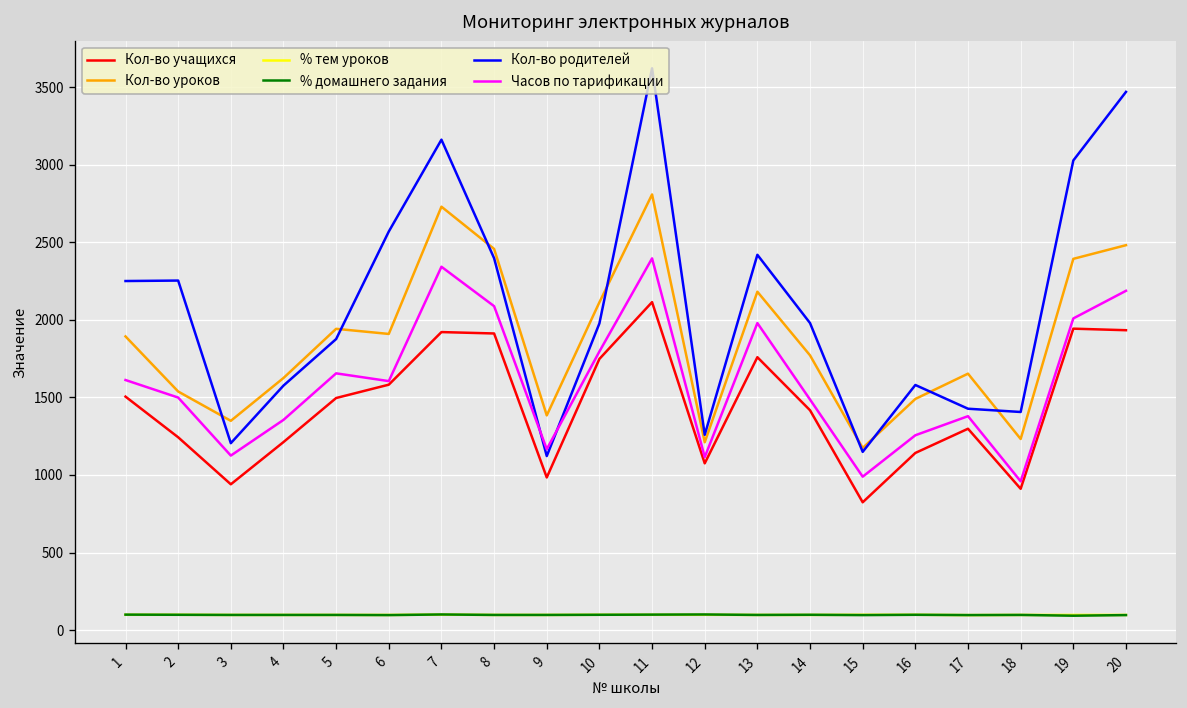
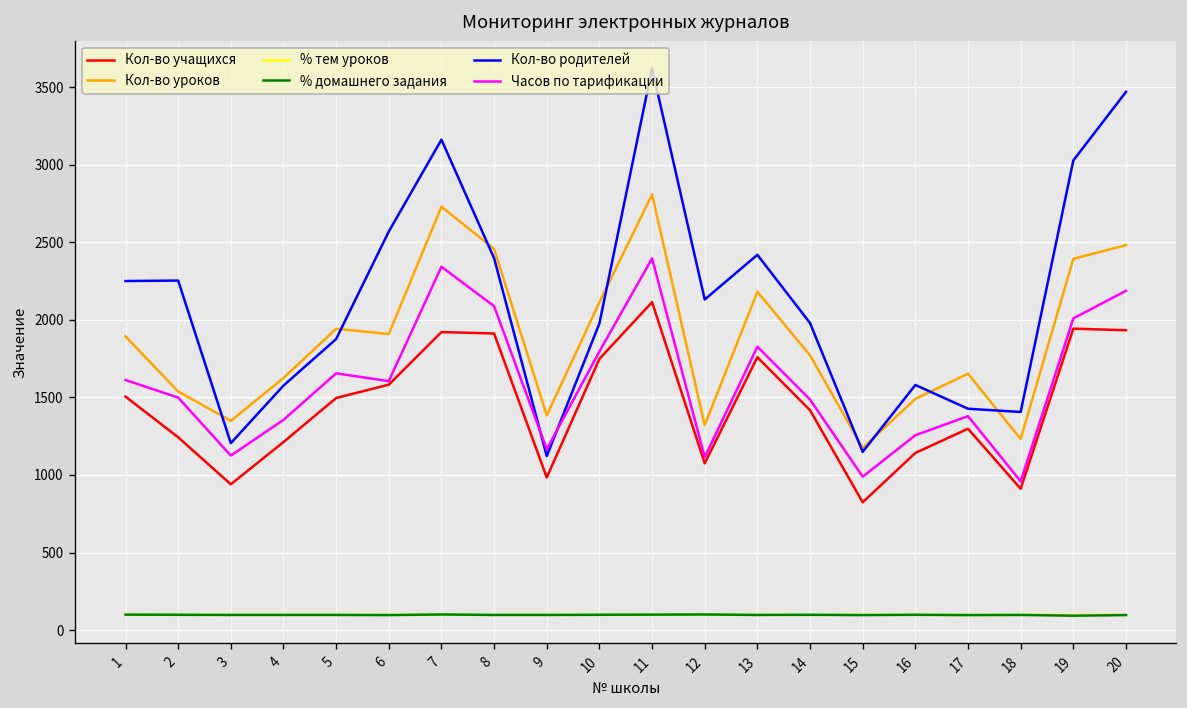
  {
    "Кол-во учащихся": {
      "1": 1510,
      "2": 1240,
      "3": 940,
      "4": 1210,
      "5": 1500,
      "6": 1580,
      "7": 1920,
      "8": 1910,
      "9": 980,
      "10": 1750,
      "11": 2110,
      "12": 1080,
      "13": 1760,
      "14": 1420,
      "15": 820,
      "16": 1140,
      "17": 1300,
      "18": 910,
      "19": 1940,
      "20": 1930
    },
    "Кол-во уроков": {
      "1": 1890,
      "2": 1540,
      "3": 1350,
      "4": 1630,
      "5": 1940,
      "6": 1910,
      "7": 2730,
      "8": 2460,
      "9": 1380,
      "10": 2110,
      "11": 2810,
-     "12": 1210,
+     "12": 1320,
      "13": 2180,
      "14": 1770,
      "15": 1170,
      "16": 1490,
      "17": 1650,
      "18": 1230,
      "19": 2390,
      "20": 2480
    },
    "Кол-во родителей": {
      "1": 2250,
      "2": 2250,
      "3": 1210,
      "4": 1580,
      "5": 1880,
      "6": 2570,
      "7": 3160,
      "8": 2400,
      "9": 1120,
      "10": 1980,
-     "12": 1260,
+     "12": 2130,
      "13": 2420,
      "14": 1980,
      "15": 1150,
      "16": 1580,
      "17": 1430,
      "18": 1410,
      "19": 3030,
      "20": 3470
    },
    "Часов по тарификации": {
      "1": 1610,
      "2": 1500,
      "3": 1130,
      "4": 1360,
      "5": 1660,
      "6": 1610,
      "7": 2340,
      "8": 2090,
      "9": 1170,
      "10": 1800,
      "11": 2400,
      "12": 1120,
-     "13": 1980,
+     "13": 1830,
      "14": 1490,
      "15": 990,
      "16": 1260,
      "17": 1380,
      "18": 960,
      "19": 2010,
      "20": 2190
    }
  }
